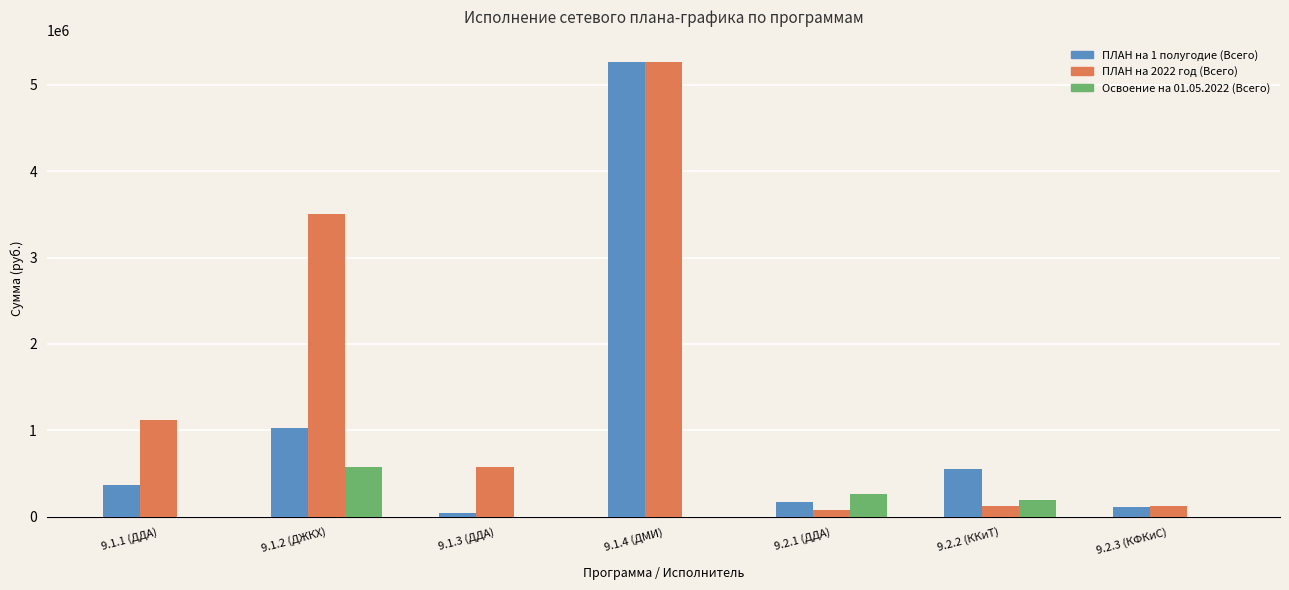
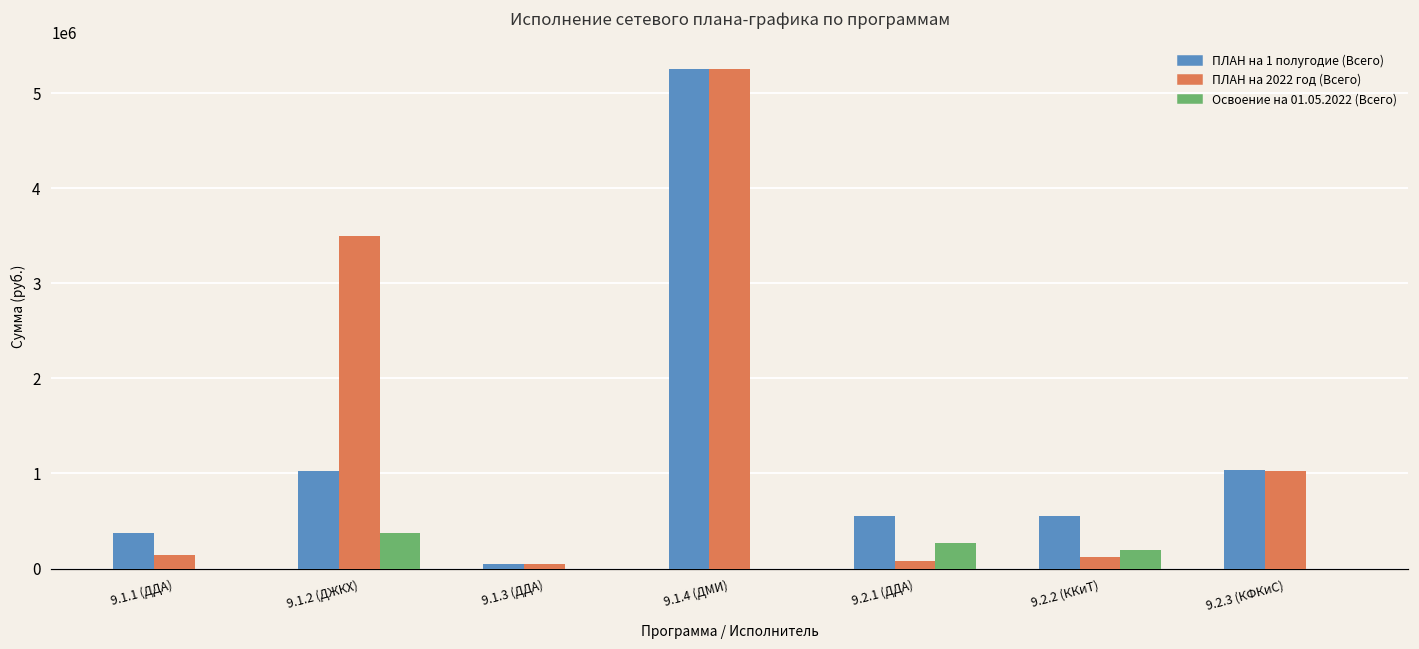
  {
    "ПЛАН на 1 полугодие (Всего)": {
      "9.1.1 (ДДА)": 400000,
      "9.1.2 (ДЖКХ)": 1000000,
      "9.1.3 (ДДА)": 0,
      "9.1.4 (ДМИ)": 5300000,
-     "9.2.1 (ДДА)": 200000,
+     "9.2.1 (ДДА)": 600000,
      "9.2.2 (ККиТ)": 600000,
-     "9.2.3 (КФКиС)": 100000
+     "9.2.3 (КФКиС)": 1000000
    },
    "ПЛАН на 2022 год (Всего)": {
-     "9.1.1 (ДДА)": 1100000,
+     "9.1.1 (ДДА)": 100000,
      "9.1.2 (ДЖКХ)": 3500000,
-     "9.1.3 (ДДА)": 600000,
+     "9.1.3 (ДДА)": 0,
      "9.1.4 (ДМИ)": 5300000,
      "9.2.1 (ДДА)": 100000,
      "9.2.2 (ККиТ)": 100000,
-     "9.2.3 (КФКиС)": 100000
+     "9.2.3 (КФКиС)": 1000000
    },
    "Освоение на 01.05.2022 (Всего)": {
      "9.1.1 (ДДА)": 0,
-     "9.1.2 (ДЖКХ)": 600000,
+     "9.1.2 (ДЖКХ)": 400000,
      "9.1.3 (ДДА)": 0,
      "9.1.4 (ДМИ)": 0,
      "9.2.1 (ДДА)": 300000,
      "9.2.2 (ККиТ)": 200000,
      "9.2.3 (КФКиС)": 0
    }
  }
